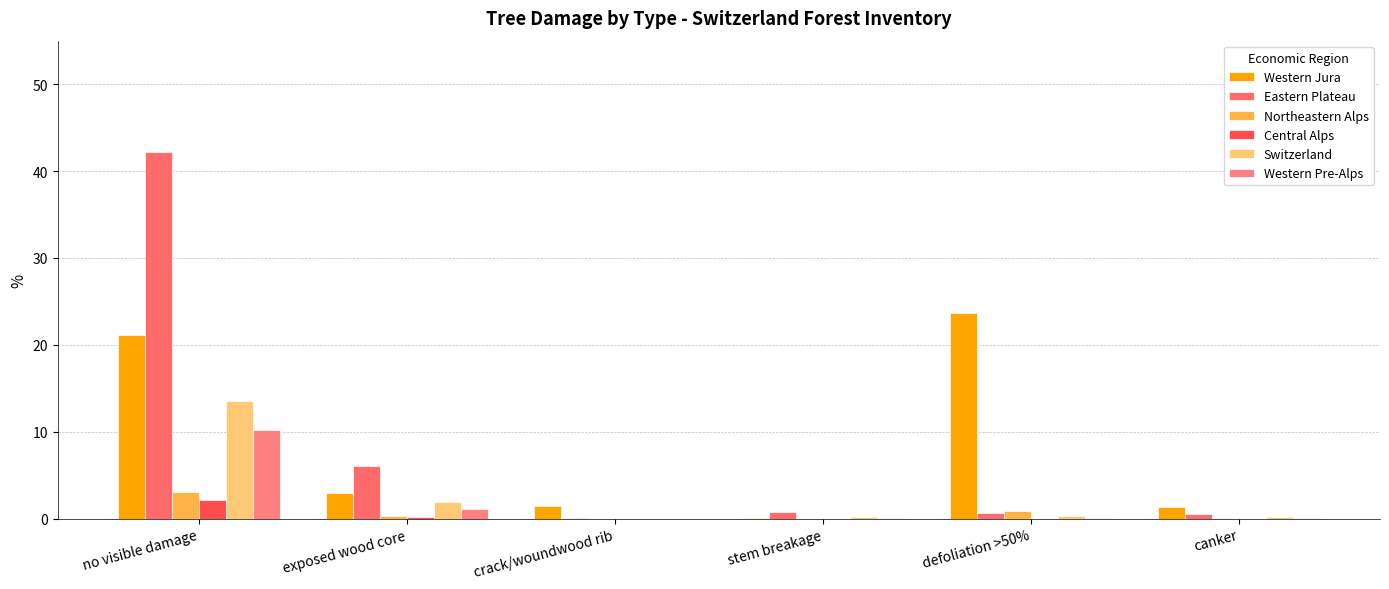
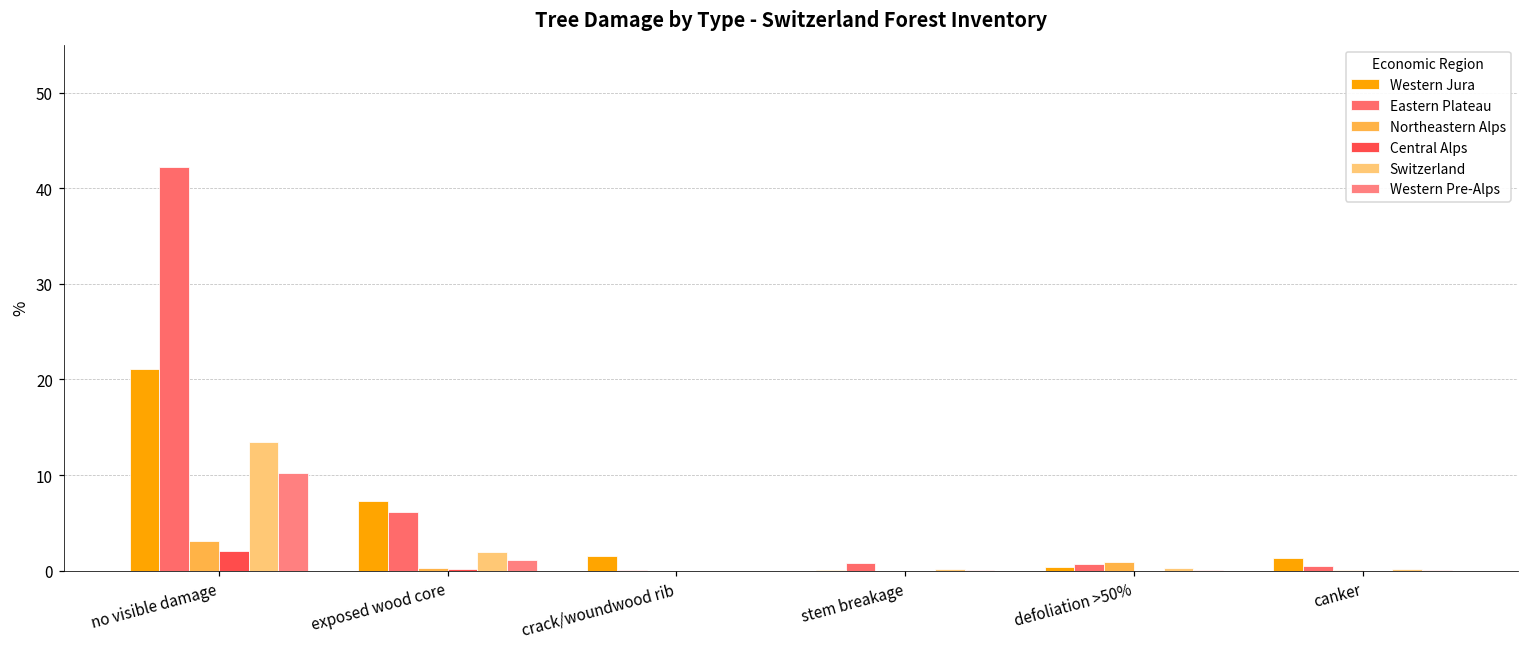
  {
    "Western Jura": {
      "no visible damage": 21,
-     "exposed wood core": 3,
+     "exposed wood core": 7,
      "crack/woundwood rib": 2,
-     "defoliation >50%": 24,
+     "defoliation >50%": 0,
      "canker": 1
    }
  }
